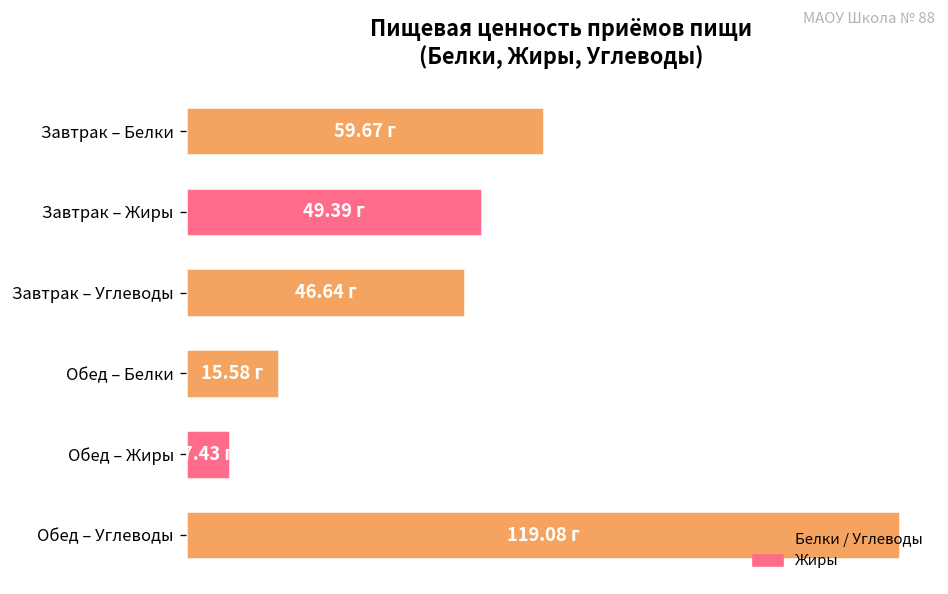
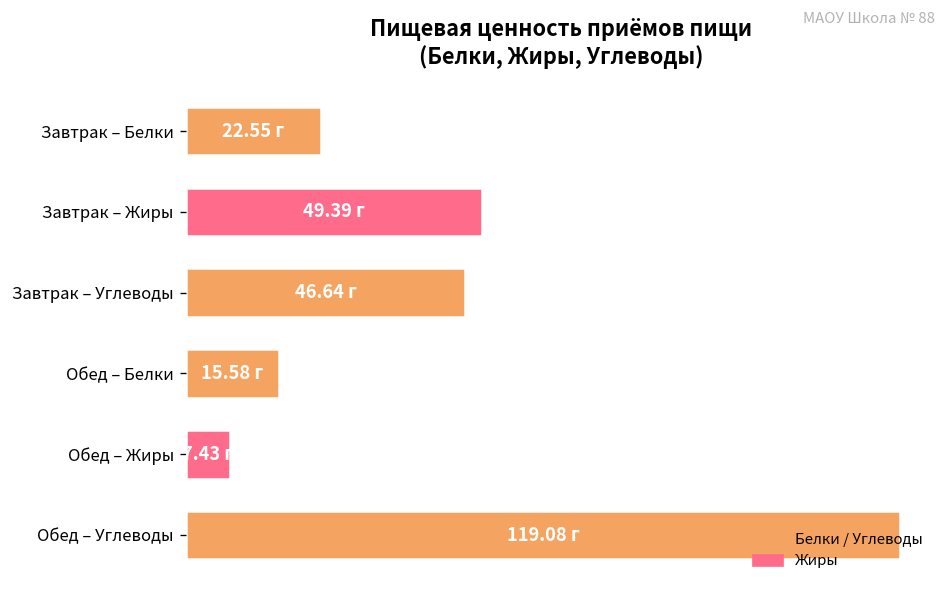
  {
-   "Завтрак – Белки": 59.67,
+   "Завтрак – Белки": 22.55,
    "Завтрак – Жиры": 49.39,
    "Завтрак – Углеводы": 46.64,
    "Обед – Белки": 15.58,
    "Обед – Жиры": 7.43,
    "Обед – Углеводы": 119.08
  }
